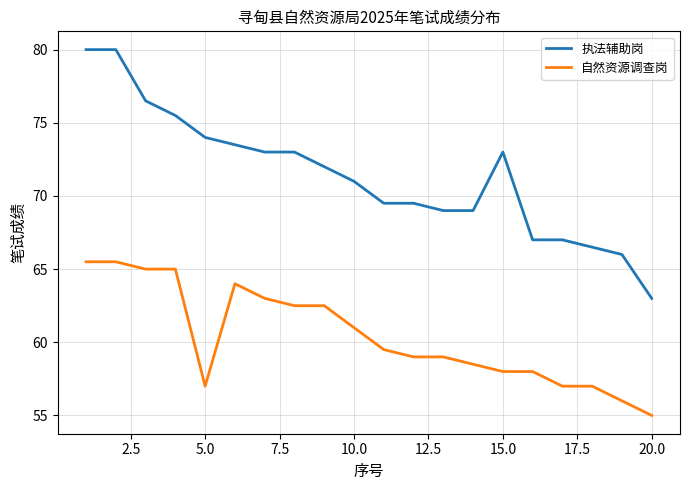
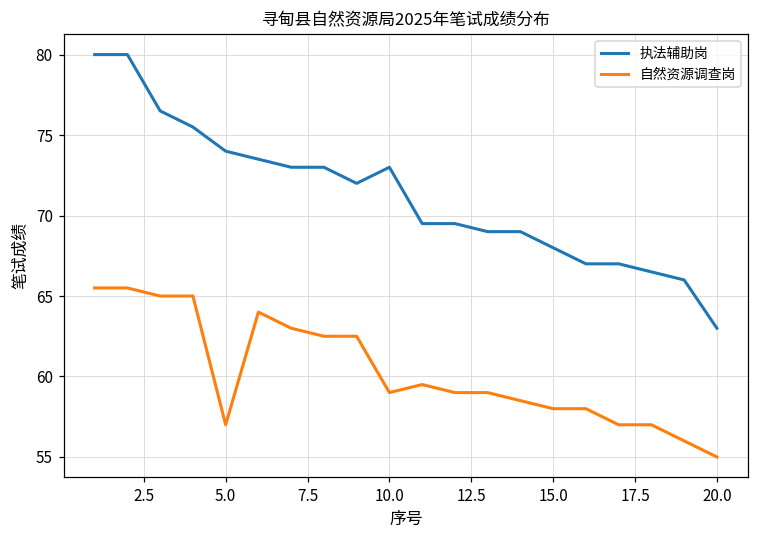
  {
    "执法辅助岗": {
      "5.0": 74,
-     "10.0": 71,
-     "15.0": 73,
+     "10.0": 73,
+     "15.0": 68,
      "20.0": 63
    },
    "自然资源调查岗": {
      "5.0": 57,
-     "10.0": 61,
+     "10.0": 59,
      "15.0": 58,
      "20.0": 55
    }
  }
